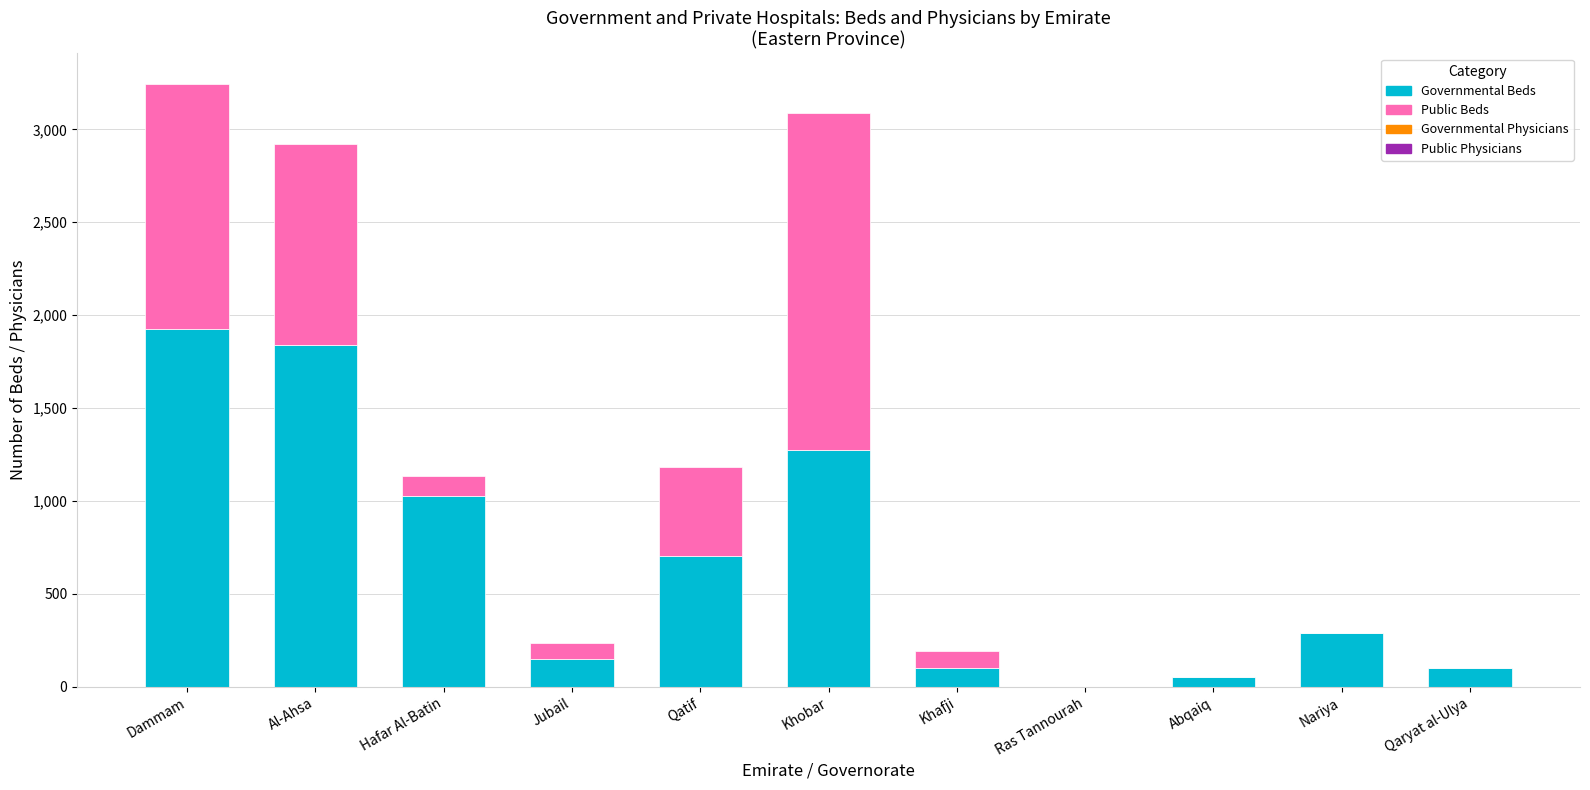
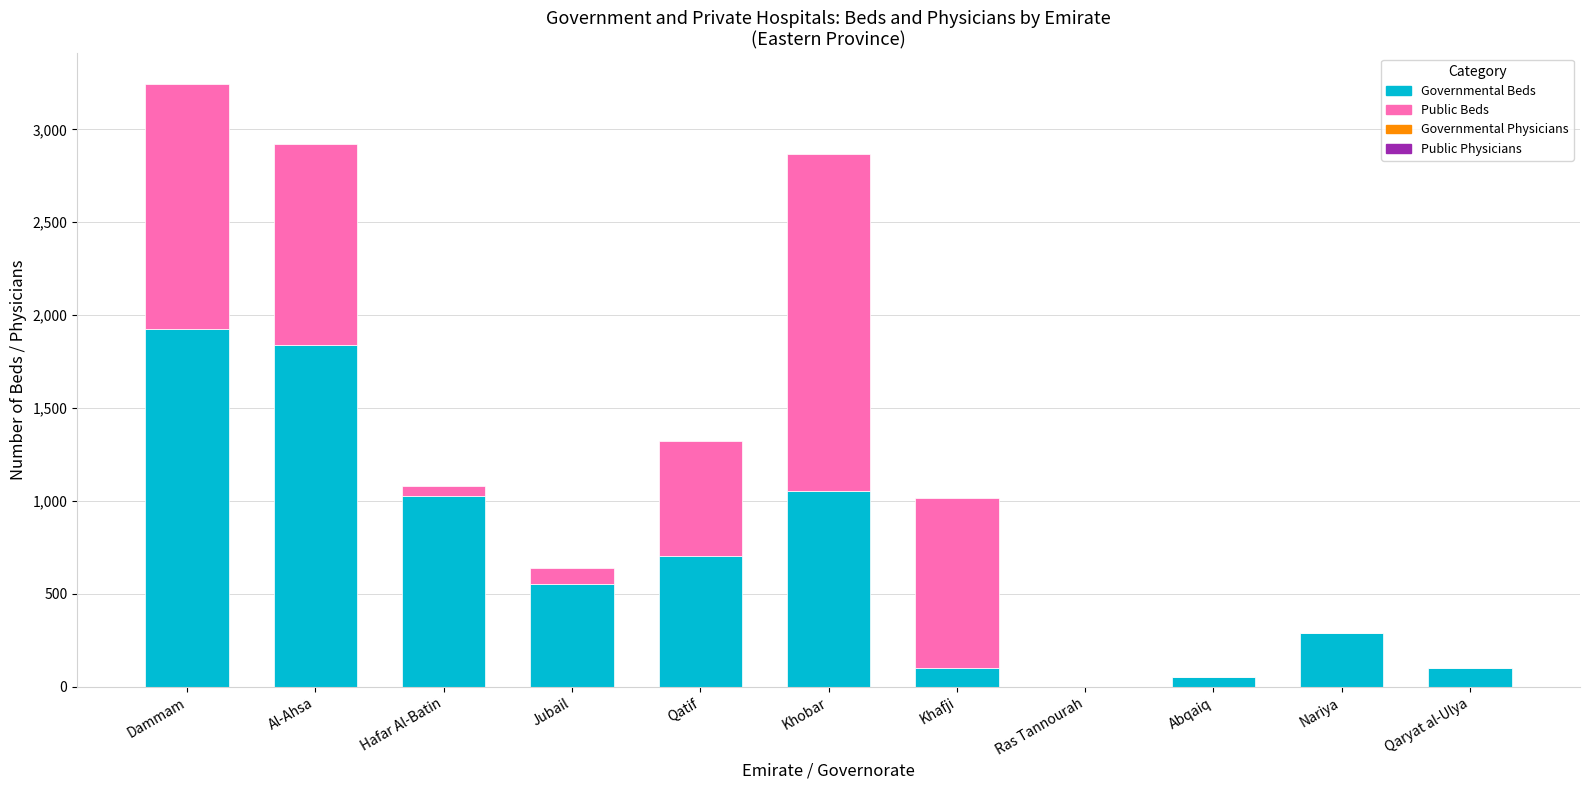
  {
    "Governmental Beds": {
      "Dammam": "1,930",
      "Al-Ahsa": "1,840",
      "Hafar Al-Batin": "1,030",
-     "Jubail": "150",
+     "Jubail": "550",
      "Qatif": "700",
-     "Khobar": "1,270",
+     "Khobar": "1,050",
      "Khafji": "100",
      "Ras Tannourah": "0",
      "Abqaiq": "50",
      "Nariya": "290",
      "Qaryat al-Ulya": "100"
    },
    "Public Beds": {
      "Dammam": "1,320",
      "Al-Ahsa": "1,080",
-     "Hafar Al-Batin": "110",
-     "Qatif": "480",
+     "Hafar Al-Batin": "50",
+     "Qatif": "620",
      "Khobar": "1,820",
-     "Khafji": "90",
+     "Khafji": "910",
      "Ras Tannourah": "0",
      "Abqaiq": "0",
      "Nariya": "0",
      "Qaryat al-Ulya": "0"
    }
  }
